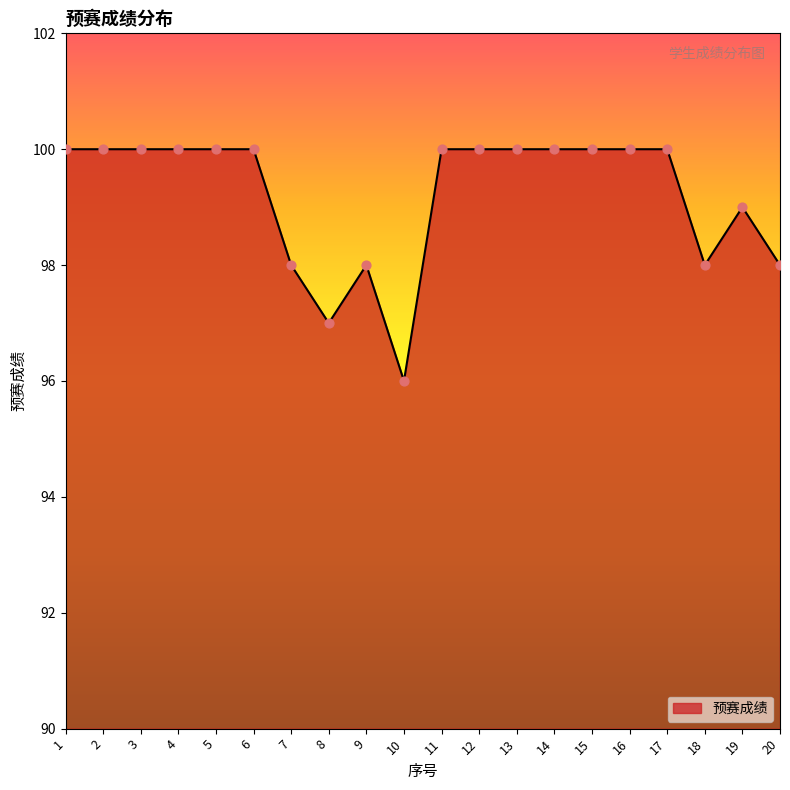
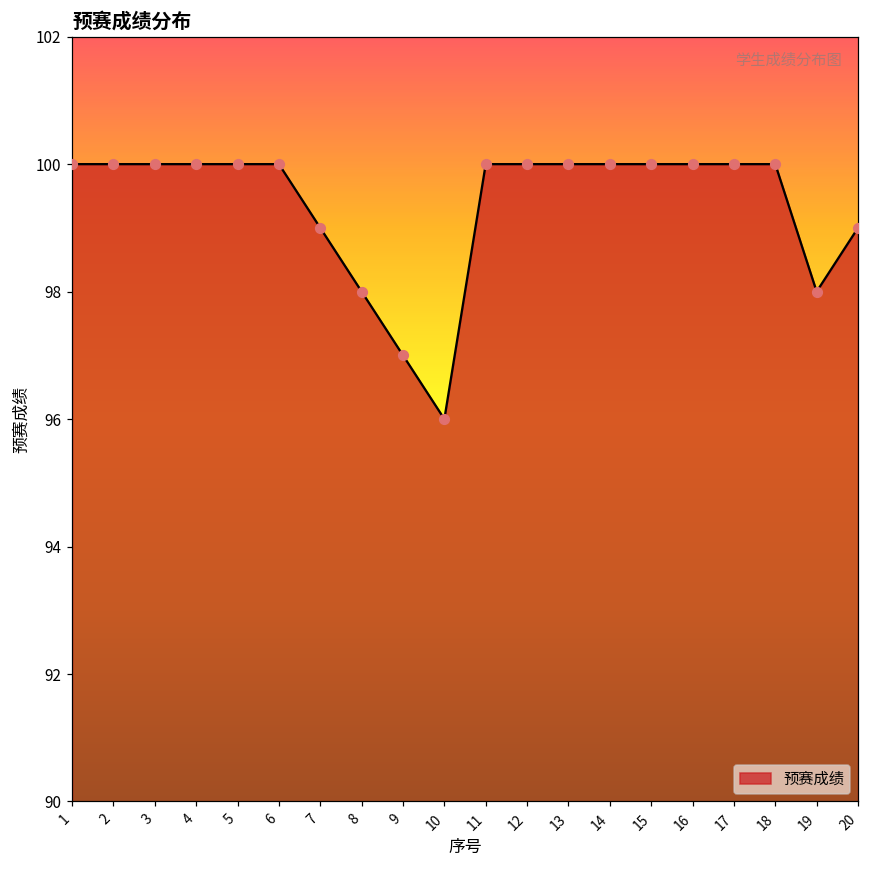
  {
    "1": 100,
    "2": 100,
    "3": 100,
    "4": 100,
    "5": 100,
    "6": 100,
-   "7": 98,
-   "8": 97,
-   "9": 98,
+   "7": 99,
+   "8": 98,
+   "9": 97,
    "10": 96,
    "11": 100,
    "12": 100,
    "13": 100,
    "14": 100,
    "15": 100,
    "16": 100,
    "17": 100,
-   "18": 98,
-   "19": 99,
-   "20": 98
+   "18": 100,
+   "19": 98,
+   "20": 99
  }
